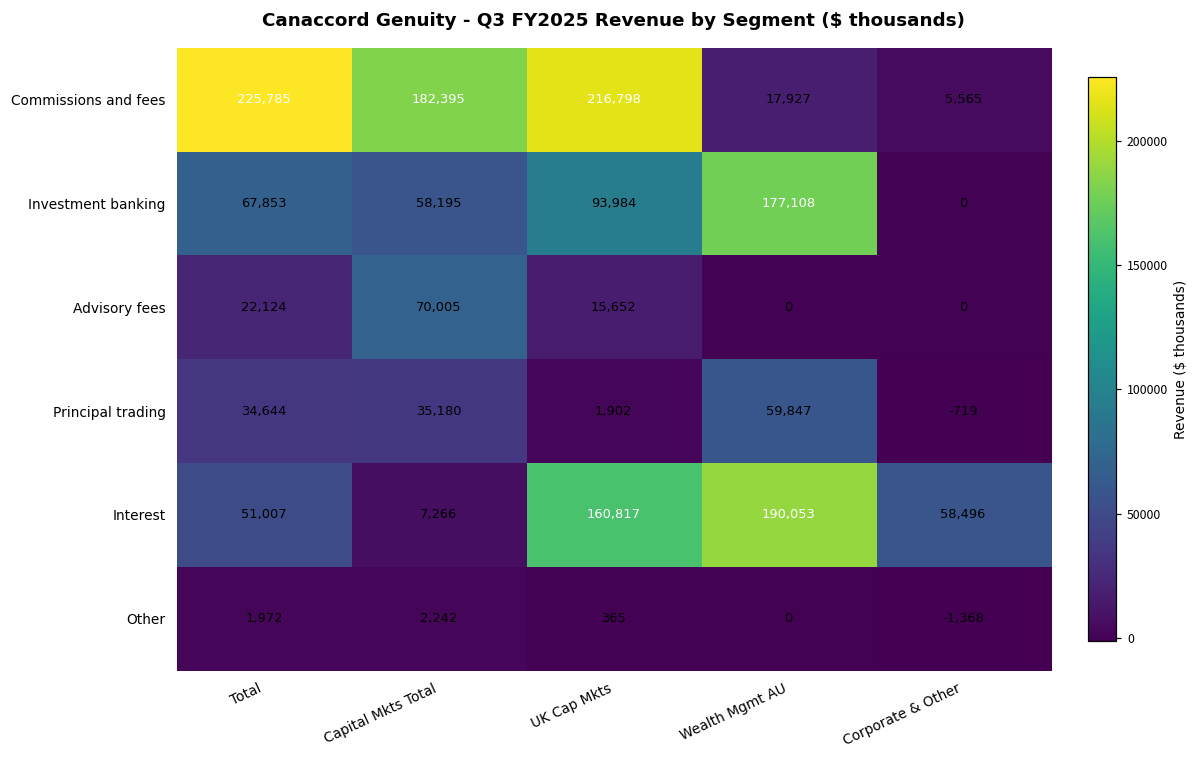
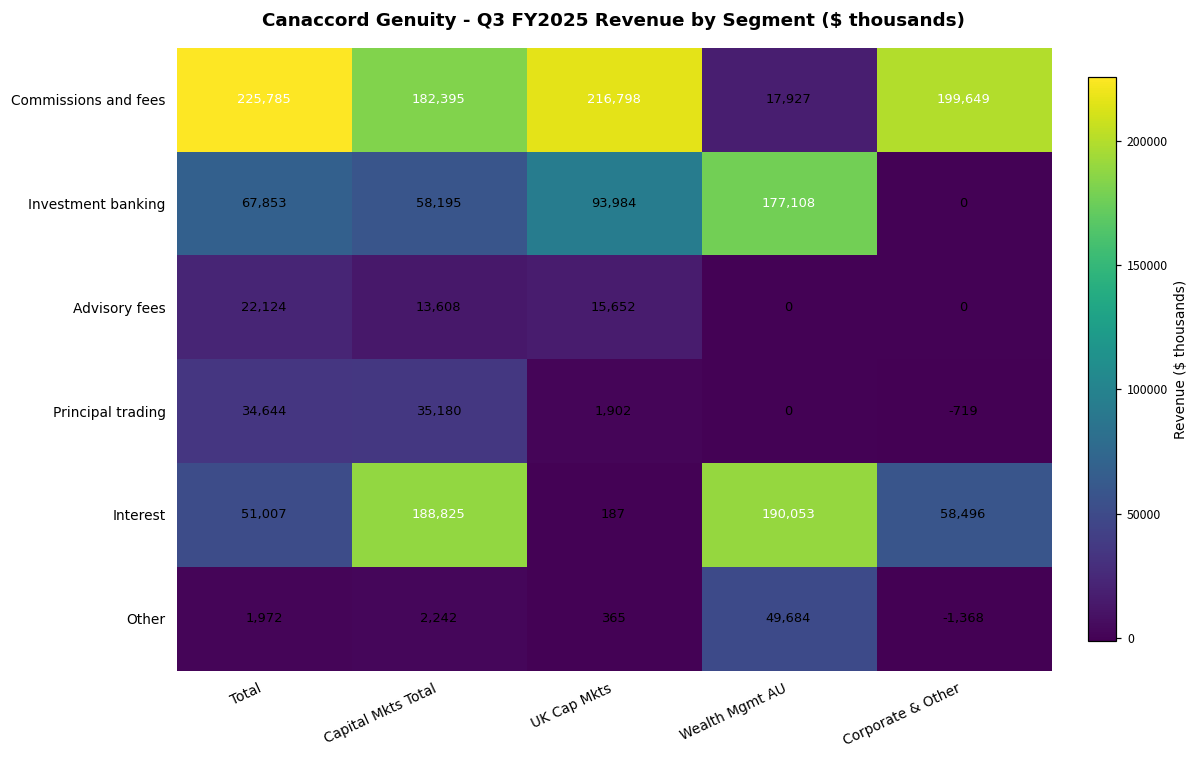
  {
    "Commissions and fees": {
      "Total": "225,785",
      "Capital Mkts Total": "182,395",
      "UK Cap Mkts": "216,798",
      "Wealth Mgmt AU": "17,927",
-     "Corporate & Other": "5,565"
+     "Corporate & Other": "199,649"
    },
    "Investment banking": {
      "Total": "67,853",
      "Capital Mkts Total": "58,195",
      "UK Cap Mkts": "93,984",
      "Wealth Mgmt AU": "177,108",
      "Corporate & Other": "0"
    },
    "Advisory fees": {
      "Total": "22,124",
-     "Capital Mkts Total": "70,005",
+     "Capital Mkts Total": "13,608",
      "UK Cap Mkts": "15,652",
      "Wealth Mgmt AU": "0",
      "Corporate & Other": "0"
    },
    "Principal trading": {
      "Total": "34,644",
      "Capital Mkts Total": "35,180",
      "UK Cap Mkts": "1,902",
-     "Wealth Mgmt AU": "59,847",
+     "Wealth Mgmt AU": "0",
      "Corporate & Other": "-719"
    },
    "Interest": {
      "Total": "51,007",
-     "Capital Mkts Total": "7,266",
-     "UK Cap Mkts": "160,817",
+     "Capital Mkts Total": "188,825",
+     "UK Cap Mkts": "187",
      "Wealth Mgmt AU": "190,053",
      "Corporate & Other": "58,496"
    },
    "Other": {
      "Total": "1,972",
      "Capital Mkts Total": "2,242",
      "UK Cap Mkts": "365",
-     "Wealth Mgmt AU": "0",
+     "Wealth Mgmt AU": "49,684",
      "Corporate & Other": "-1,368"
    }
  }
